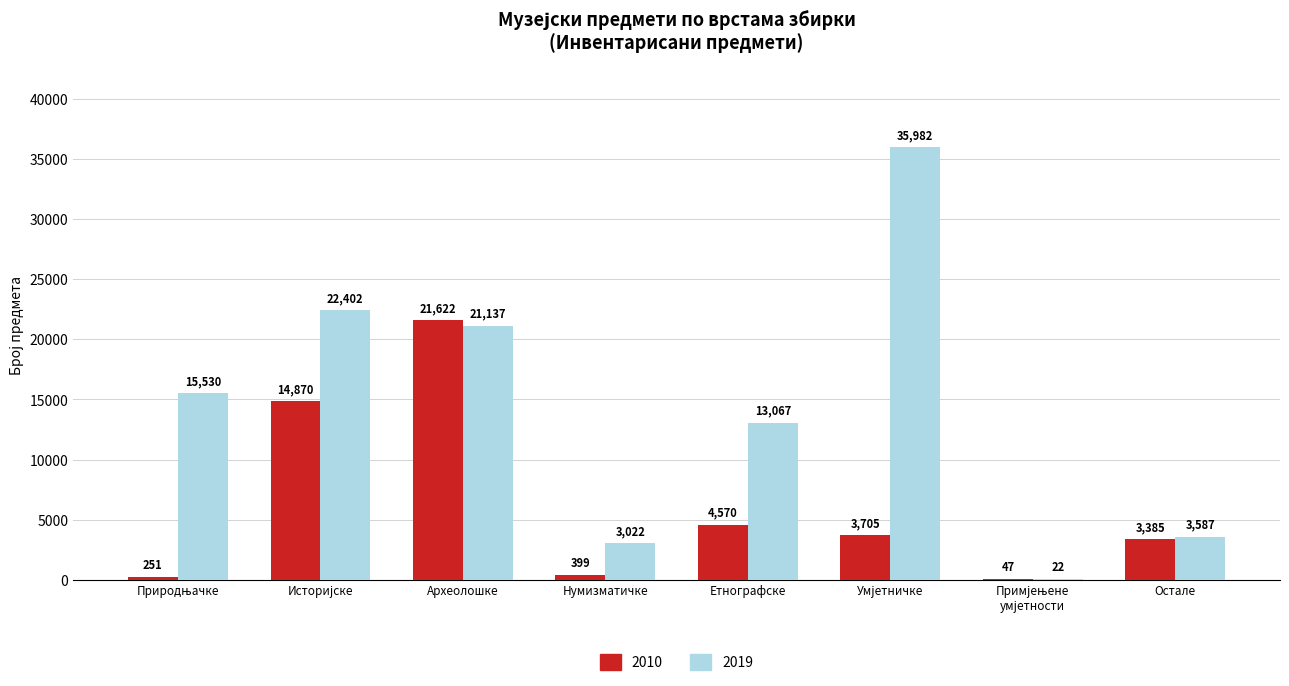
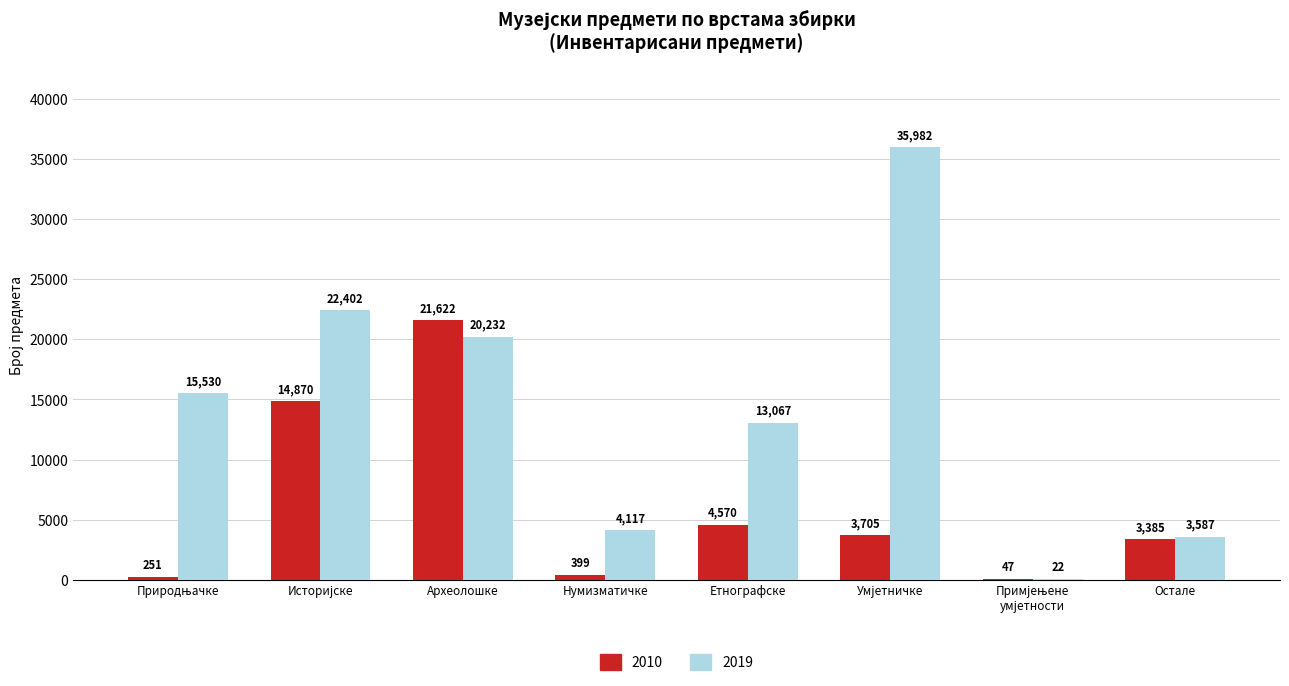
  {
    "2010": {
      "Природњачке": "251",
      "Историјске": "14,870",
      "Археолошке": "21,622",
      "Нумизматичке": "399",
      "Етнографске": "4,570",
      "Умјетничке": "3,705",
      "Примјењене умјетности": "47",
      "Остале": "3,385"
    },
    "2019": {
      "Природњачке": "15,530",
      "Историјске": "22,402",
-     "Археолошке": "21,137",
-     "Нумизматичке": "3,022",
+     "Археолошке": "20,232",
+     "Нумизматичке": "4,117",
      "Етнографске": "13,067",
      "Умјетничке": "35,982",
      "Примјењене умјетности": "22",
      "Остале": "3,587"
    }
  }
